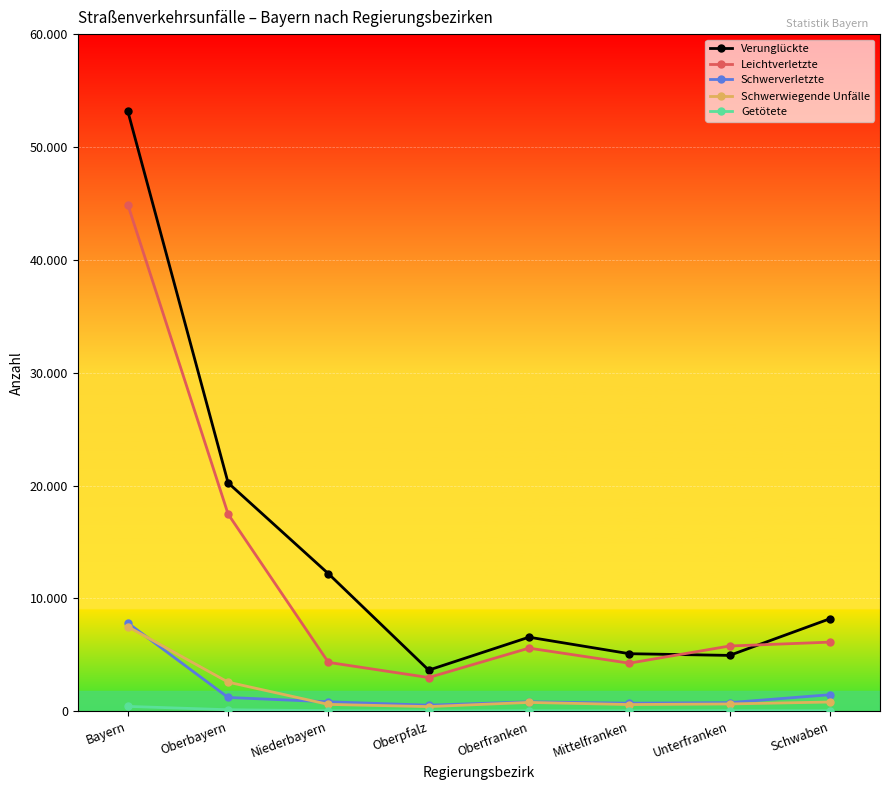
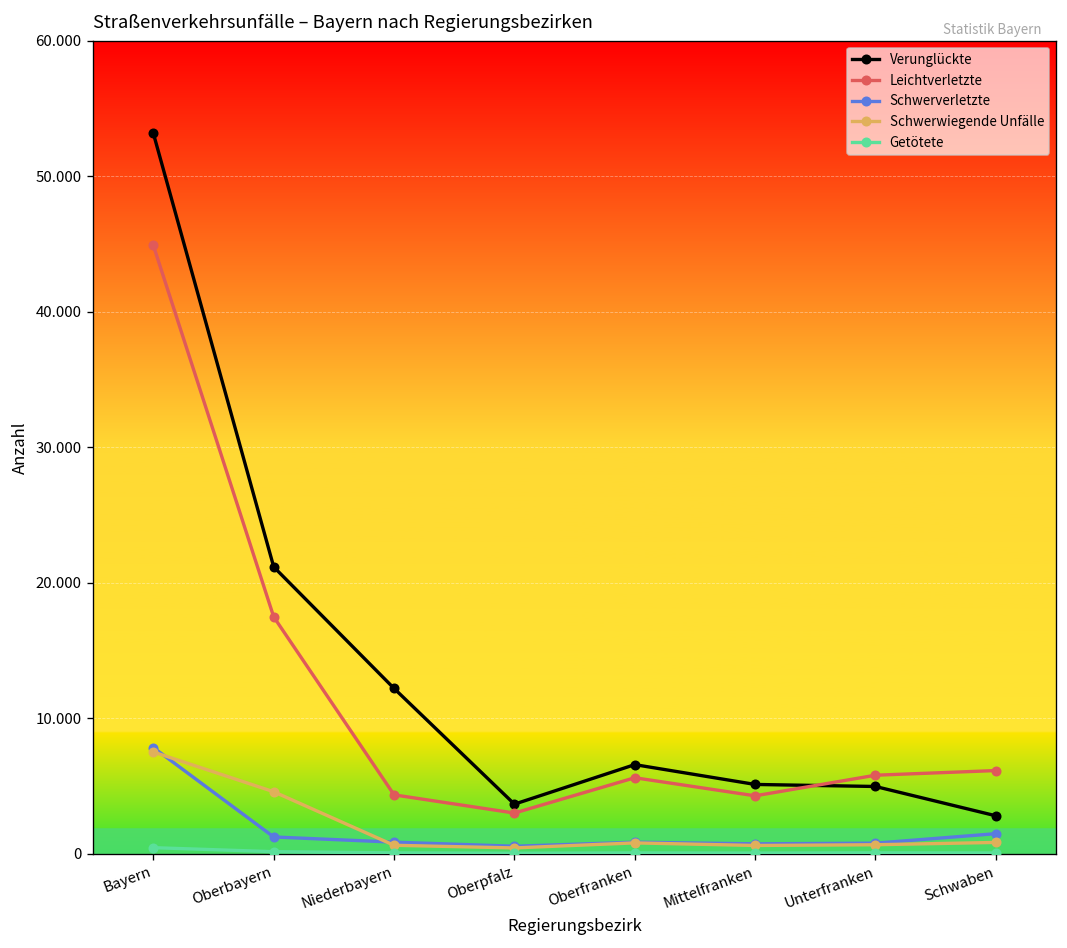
  {
    "Verunglückte": {
      "Bayern": 53.2,
-     "Oberbayern": 20.2,
+     "Oberbayern": 21.2,
      "Niederbayern": 12.2,
      "Oberpfalz": 3.7,
      "Oberfranken": 6.6,
      "Mittelfranken": 5.1,
      "Unterfranken": 5.0,
-     "Schwaben": 8.2
+     "Schwaben": 2.8
    },
    "Leichtverletzte": {
      "Bayern": 44.9,
      "Oberbayern": 17.5,
      "Niederbayern": 4.3,
      "Oberpfalz": 3.0,
      "Oberfranken": 5.6,
      "Mittelfranken": 4.3,
      "Unterfranken": 5.8,
      "Schwaben": 6.1
    },
    "Schwerverletzte": {
      "Bayern": 7.8
    },
    "Schwerwiegende Unfälle": {
      "Bayern": 7.5,
-     "Oberbayern": 2.6
+     "Oberbayern": 4.6
    }
  }
